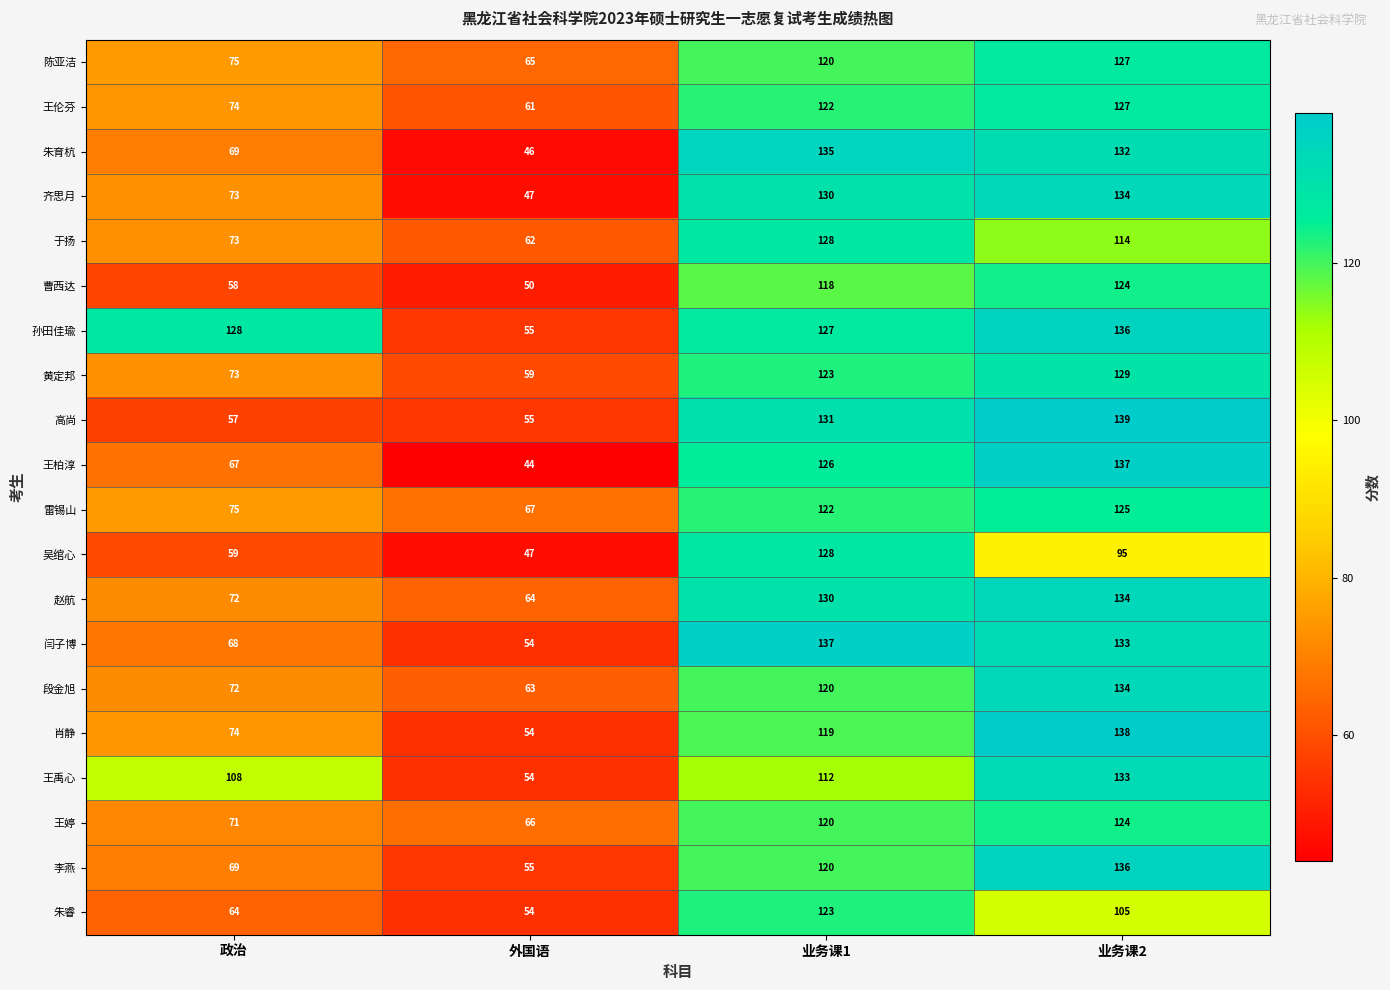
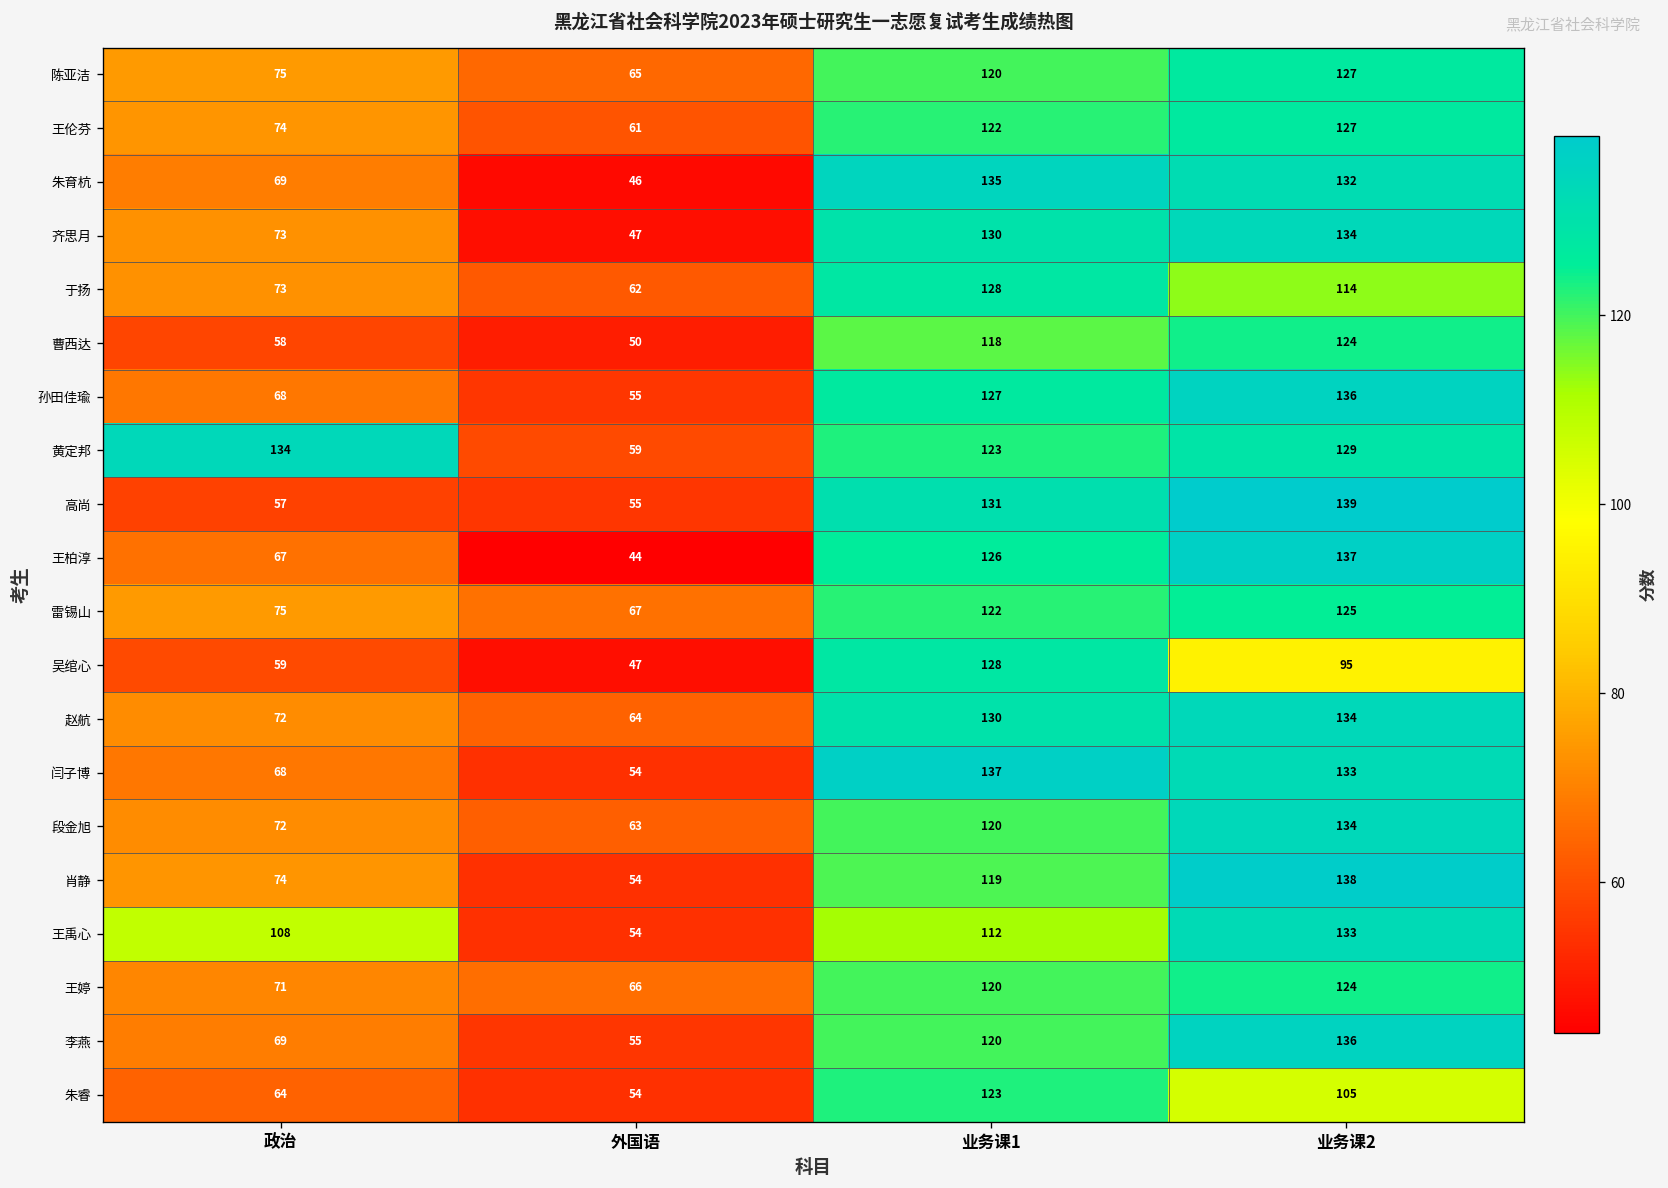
  {
    "陈亚洁": {
      "政治": 75,
      "外国语": 65,
      "业务课1": 120,
      "业务课2": 127
    },
    "王伦芬": {
      "政治": 74,
      "外国语": 61,
      "业务课1": 122,
      "业务课2": 127
    },
    "朱育杭": {
      "政治": 69,
      "外国语": 46,
      "业务课1": 135,
      "业务课2": 132
    },
    "齐思月": {
      "政治": 73,
      "外国语": 47,
      "业务课1": 130,
      "业务课2": 134
    },
    "于扬": {
      "政治": 73,
      "外国语": 62,
      "业务课1": 128,
      "业务课2": 114
    },
    "曹西达": {
      "政治": 58,
      "外国语": 50,
      "业务课1": 118,
      "业务课2": 124
    },
    "孙田佳瑜": {
-     "政治": 128,
+     "政治": 68,
      "外国语": 55,
      "业务课1": 127,
      "业务课2": 136
    },
    "黄定邦": {
-     "政治": 73,
+     "政治": 134,
      "外国语": 59,
      "业务课1": 123,
      "业务课2": 129
    },
    "高尚": {
      "政治": 57,
      "外国语": 55,
      "业务课1": 131,
      "业务课2": 139
    },
    "王柏淳": {
      "政治": 67,
      "外国语": 44,
      "业务课1": 126,
      "业务课2": 137
    },
    "雷锡山": {
      "政治": 75,
      "外国语": 67,
      "业务课1": 122,
      "业务课2": 125
    },
    "吴绾心": {
      "政治": 59,
      "外国语": 47,
      "业务课1": 128,
      "业务课2": 95
    },
    "赵航": {
      "政治": 72,
      "外国语": 64,
      "业务课1": 130,
      "业务课2": 134
    },
    "闫子博": {
      "政治": 68,
      "外国语": 54,
      "业务课1": 137,
      "业务课2": 133
    },
    "段金旭": {
      "政治": 72,
      "外国语": 63,
      "业务课1": 120,
      "业务课2": 134
    },
    "肖静": {
      "政治": 74,
      "外国语": 54,
      "业务课1": 119,
      "业务课2": 138
    },
    "王禹心": {
      "政治": 108,
      "外国语": 54,
      "业务课1": 112,
      "业务课2": 133
    },
    "王婷": {
      "政治": 71,
      "外国语": 66,
      "业务课1": 120,
      "业务课2": 124
    },
    "李燕": {
      "政治": 69,
      "外国语": 55,
      "业务课1": 120,
      "业务课2": 136
    },
    "朱睿": {
      "政治": 64,
      "外国语": 54,
      "业务课1": 123,
      "业务课2": 105
    }
  }
